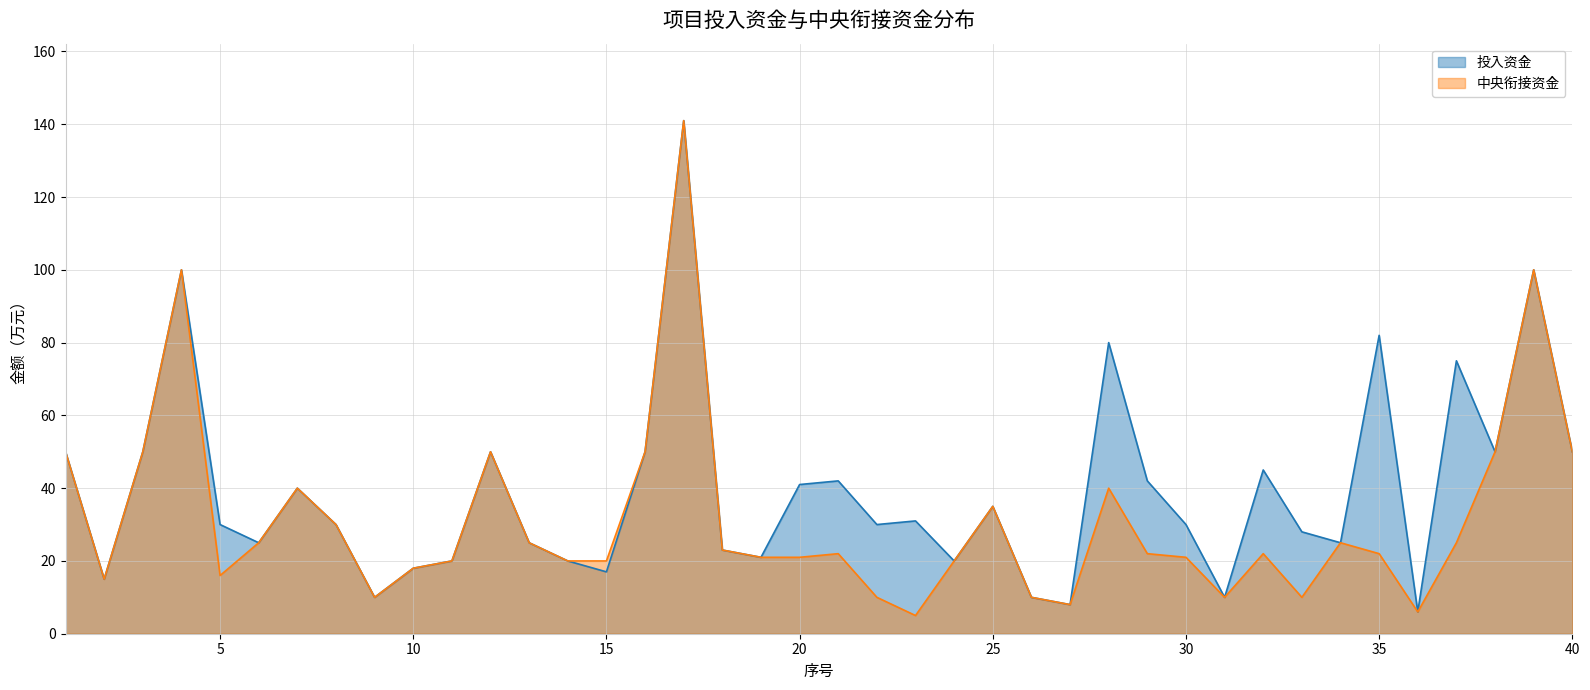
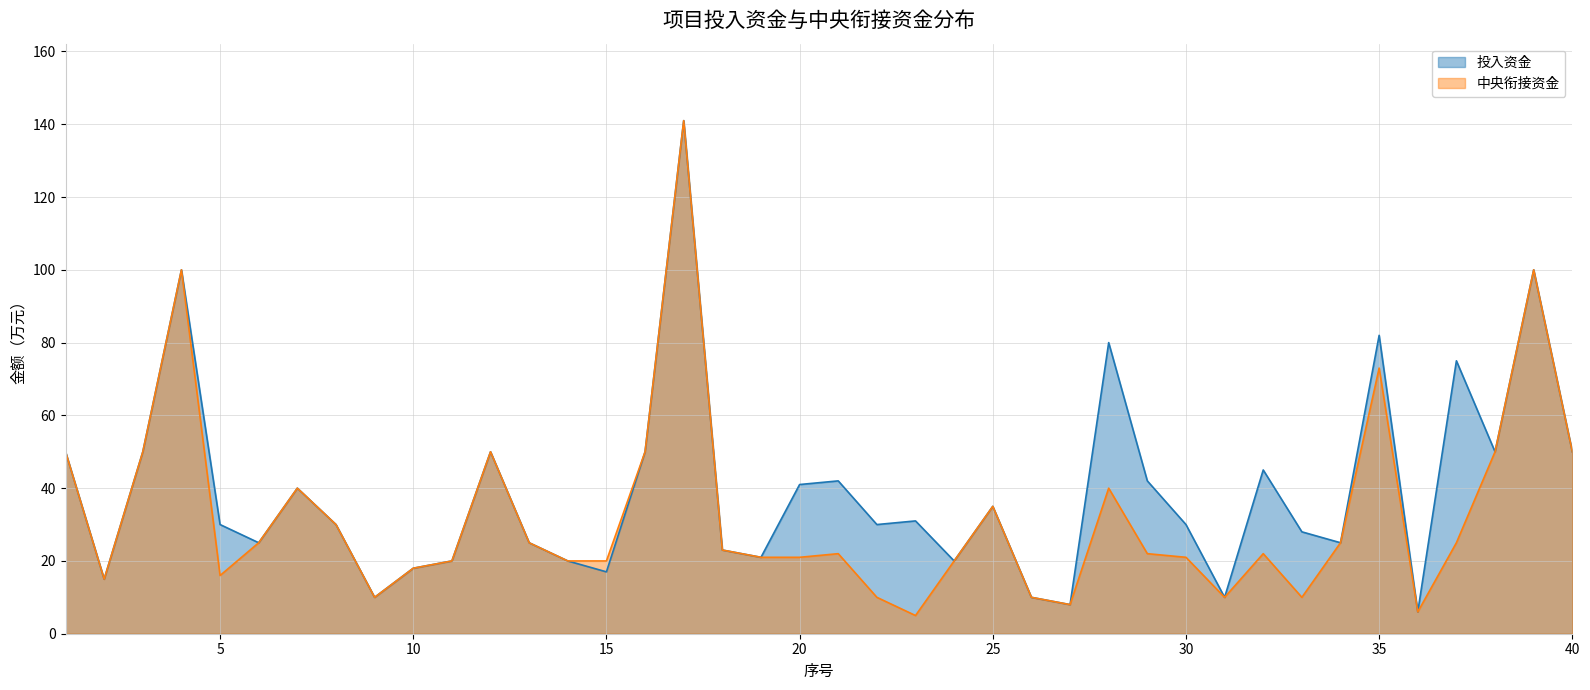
  {
    "投入资金": {
      "5": 30,
      "15": 17,
      "20": 41,
      "30": 30,
      "35": 82
    },
    "中央衔接资金": {
      "5": 16,
      "15": 20,
      "20": 21,
      "30": 21,
-     "35": 22
+     "35": 73
    }
  }
